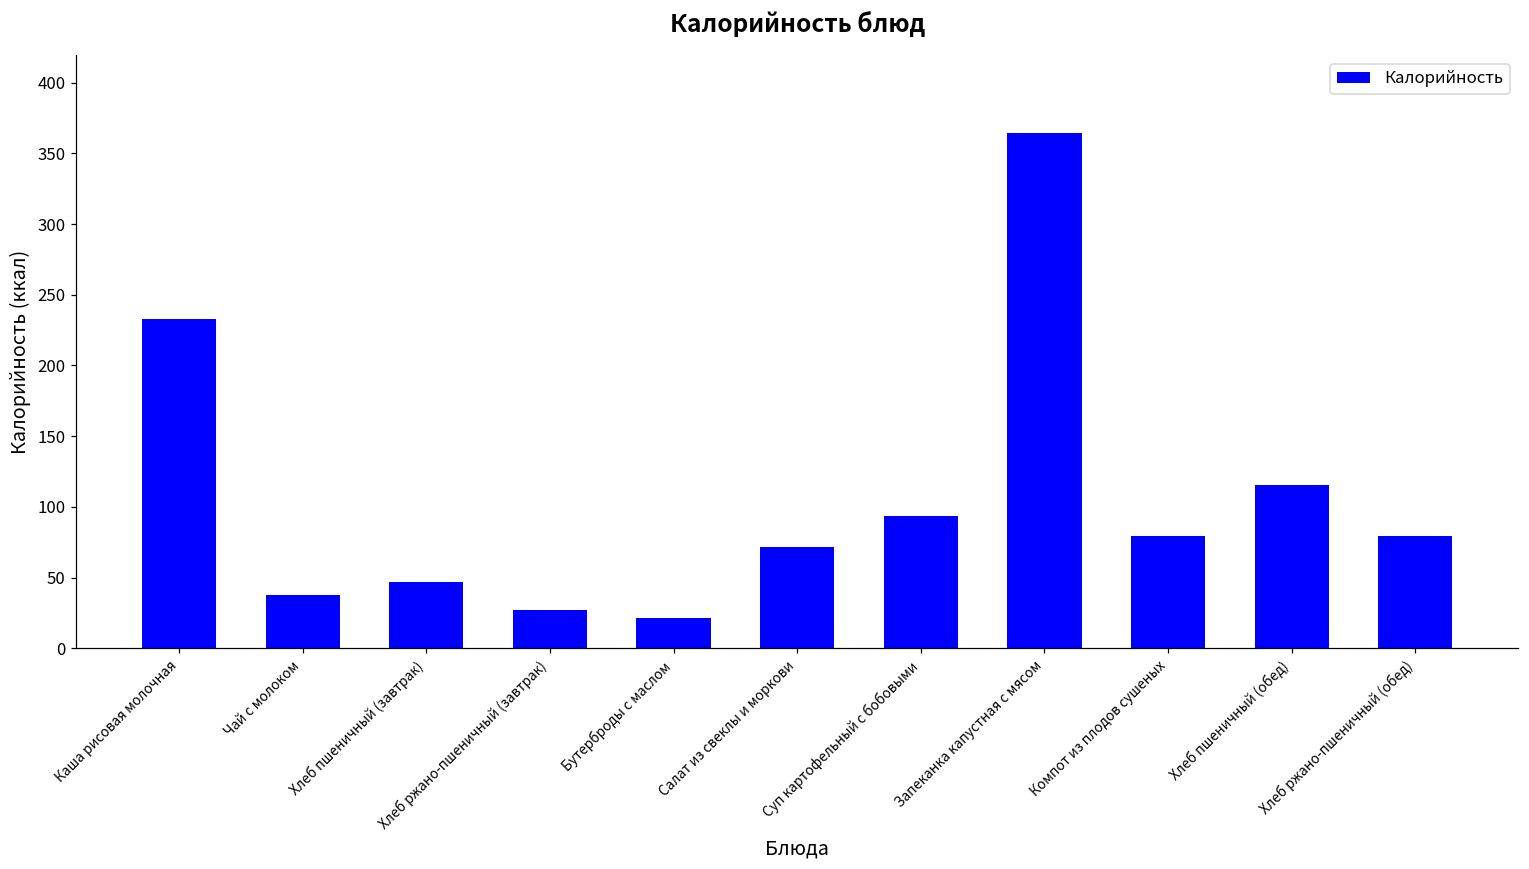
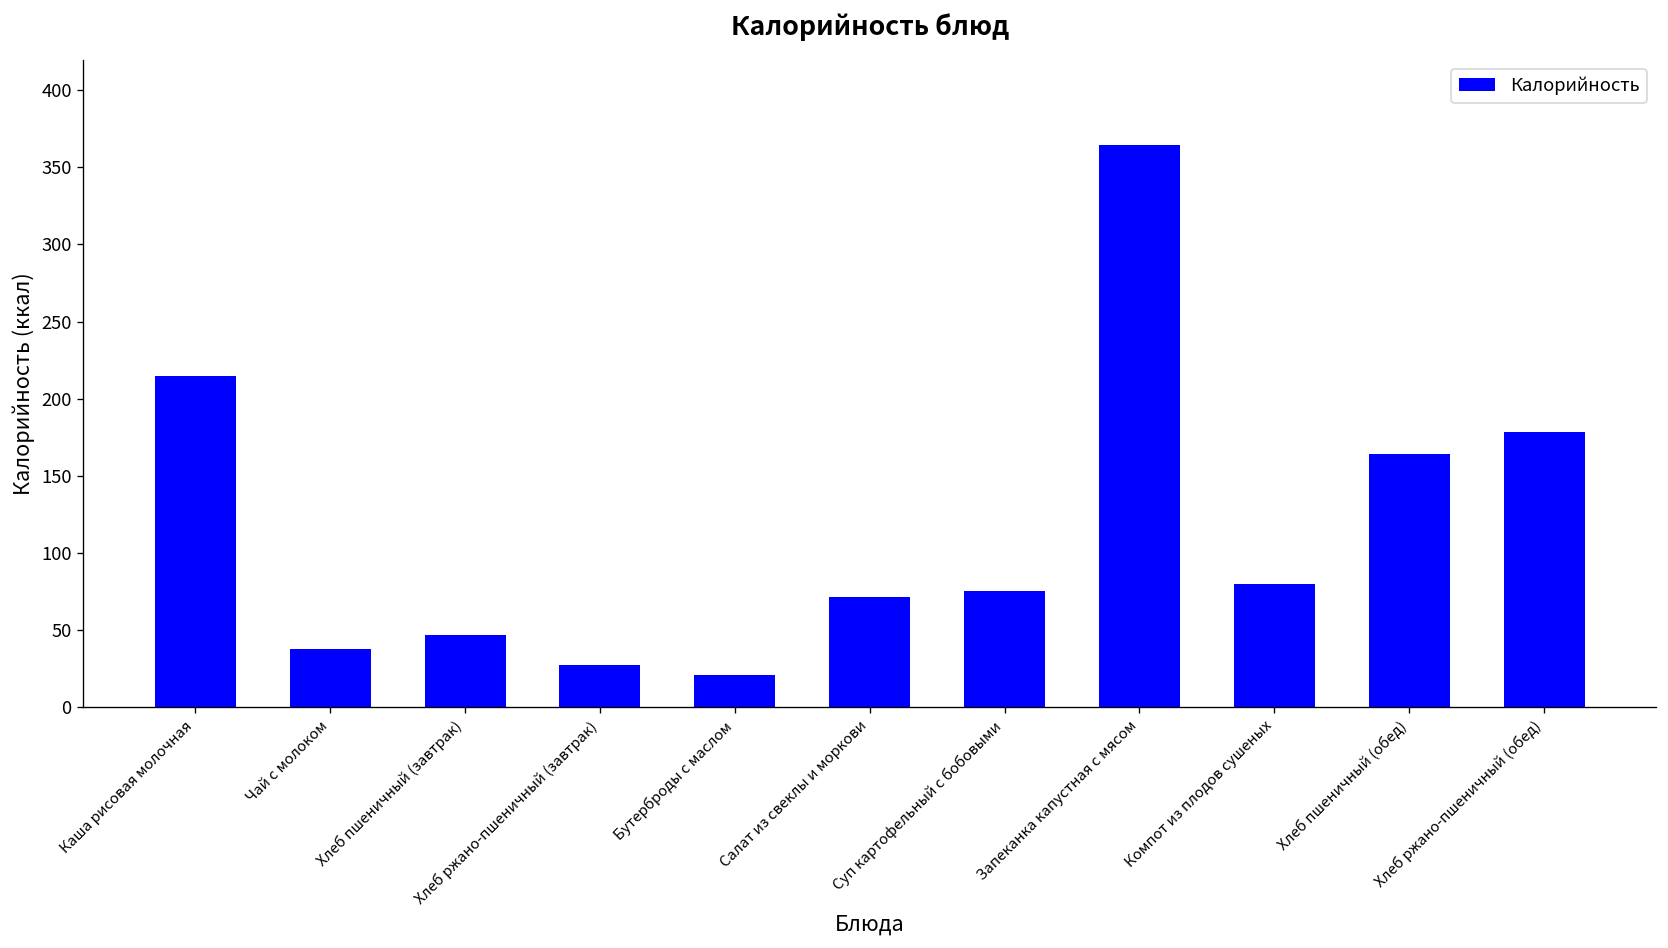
  {
-   "Каша рисовая молочная": 233,
+   "Каша рисовая молочная": 215,
    "Чай с молоком": 38,
    "Хлеб пшеничный (завтрак)": 47,
    "Хлеб ржано-пшеничный (завтрак)": 27,
    "Бутерброды с маслом": 21,
    "Салат из свеклы и моркови": 71,
-   "Суп картофельный с бобовыми": 93,
+   "Суп картофельный с бобовыми": 75,
    "Запеканка капустная с мясом": 365,
    "Компот из плодов сушеных": 80,
-   "Хлеб пшеничный (обед)": 115,
-   "Хлеб ржано-пшеничный (обед)": 79
+   "Хлеб пшеничный (обед)": 164,
+   "Хлеб ржано-пшеничный (обед)": 178
  }
